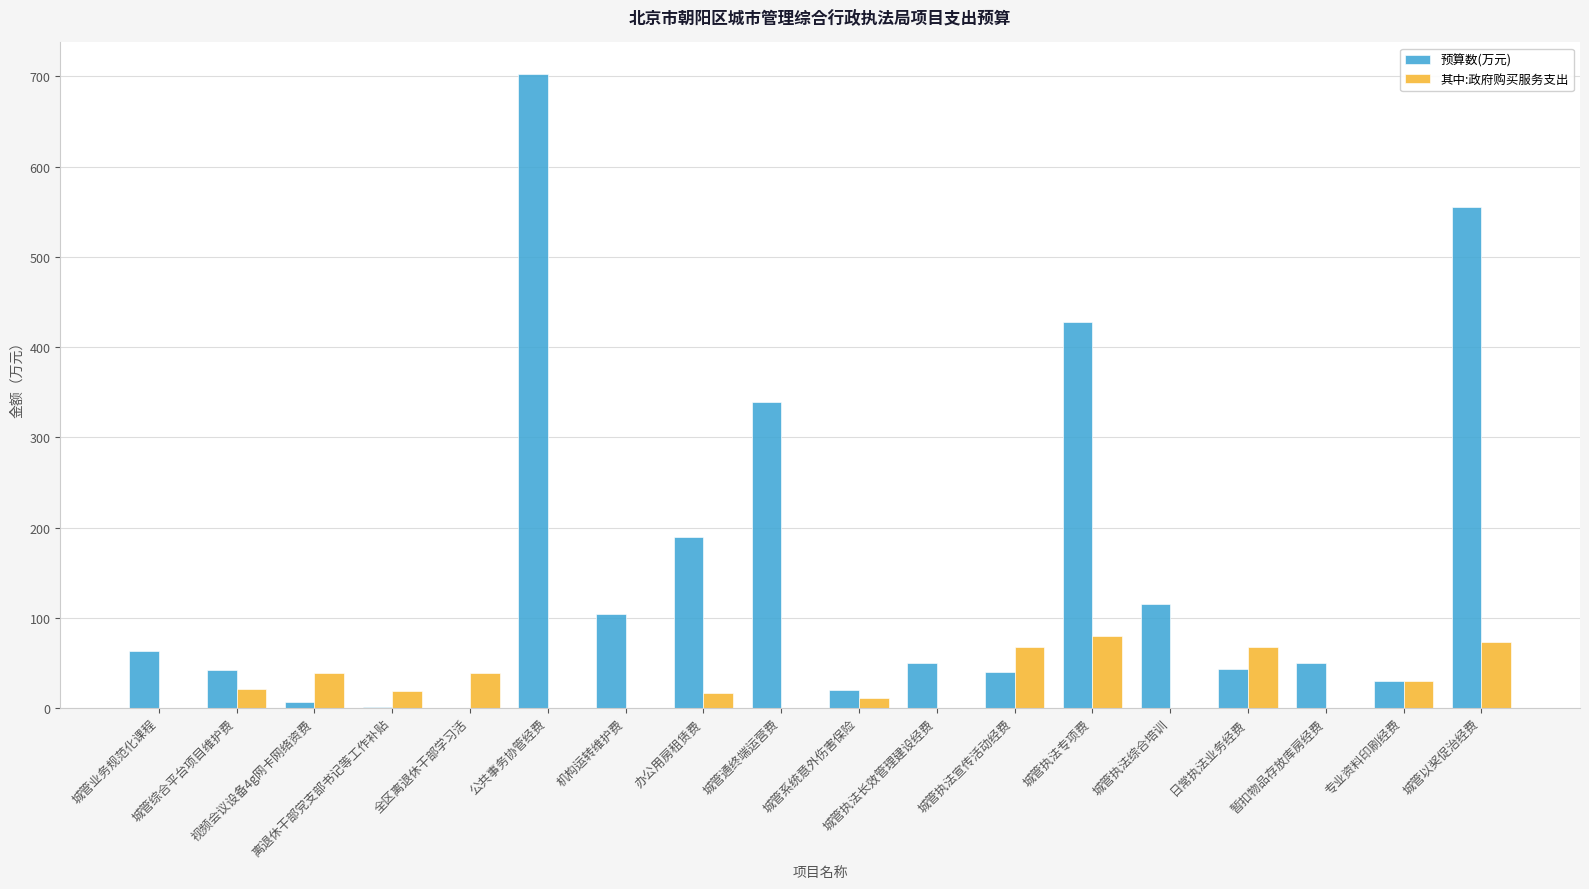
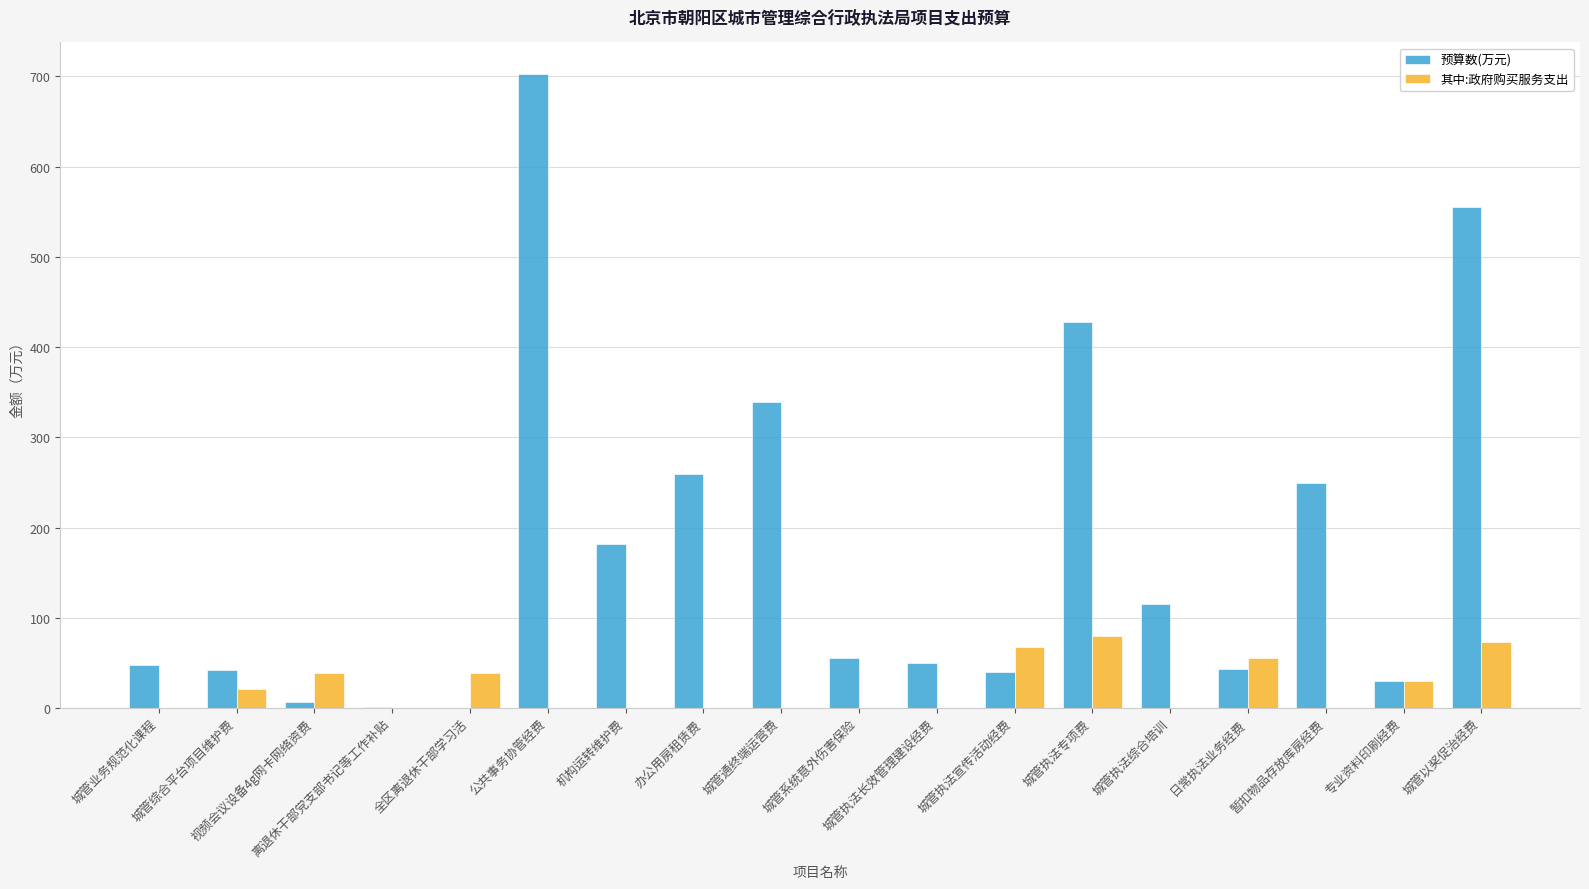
  {
    "预算数(万元)": {
-     "城管业务规范化课程": 60,
+     "城管业务规范化课程": 50,
      "城管综合平台项目维护费": 40,
      "视频会议设备4g网卡网络资费": 10,
      "公共事务协管经费": 700,
-     "机构运转维护费": 100,
-     "办公用房租赁费": 190,
+     "机构运转维护费": 180,
+     "办公用房租赁费": 260,
      "城管通终端运营费": 340,
-     "城管系统意外伤害保险": 20,
+     "城管系统意外伤害保险": 60,
      "城管执法长效管理建设经费": 50,
      "城管执法宣传活动经费": 40,
      "城管执法专项费": 430,
      "城管执法综合培训": 110,
      "日常执法业务经费": 40,
-     "暂扣物品存放库房经费": 50,
+     "暂扣物品存放库房经费": 250,
      "专业资料印刷经费": 30,
      "城管以奖促治经费": 560
    },
    "其中:政府购买服务支出": {
      "城管业务规范化课程": 0,
      "城管综合平台项目维护费": 20,
      "视频会议设备4g网卡网络资费": 40,
-     "离退休干部党支部书记等工作补贴": 20,
+     "离退休干部党支部书记等工作补贴": 0,
      "全区离退休干部学习活": 40,
      "公共事务协管经费": 0,
      "机构运转维护费": 0,
-     "办公用房租赁费": 20,
+     "办公用房租赁费": 0,
      "城管通终端运营费": 0,
-     "城管系统意外伤害保险": 10,
+     "城管系统意外伤害保险": 0,
      "城管执法长效管理建设经费": 0,
      "城管执法宣传活动经费": 70,
      "城管执法专项费": 80,
      "城管执法综合培训": 0,
-     "日常执法业务经费": 70,
+     "日常执法业务经费": 60,
      "暂扣物品存放库房经费": 0,
      "专业资料印刷经费": 30,
      "城管以奖促治经费": 70
    }
  }
